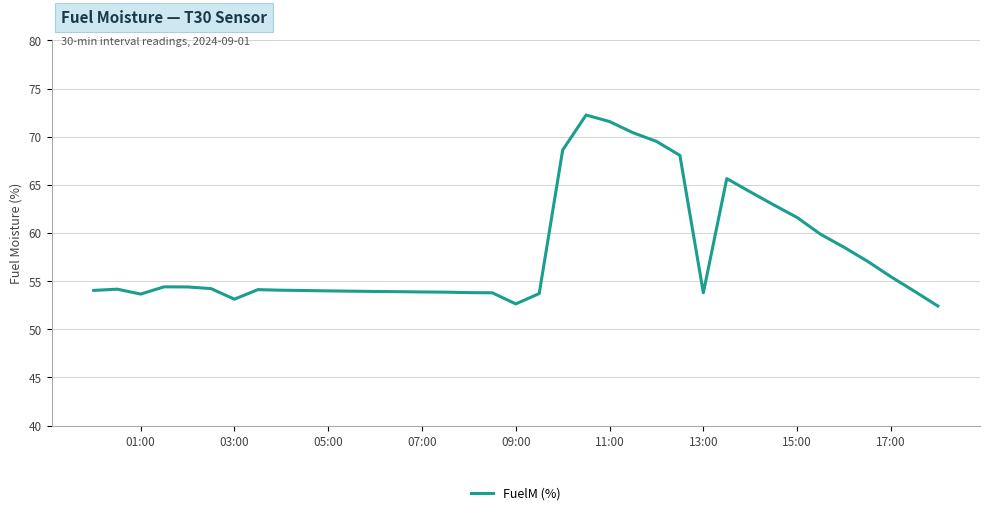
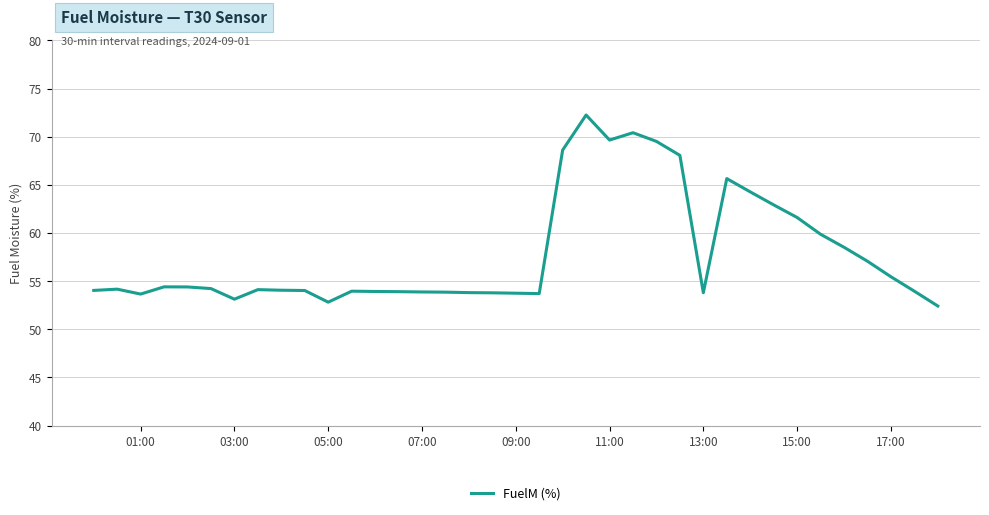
  {
    "01:00": 54,
    "03:00": 53,
-   "05:00": 54,
+   "05:00": 53,
    "07:00": 54,
-   "09:00": 53,
-   "11:00": 72,
+   "09:00": 54,
+   "11:00": 70,
    "13:00": 54,
    "15:00": 62,
    "17:00": 55
  }
